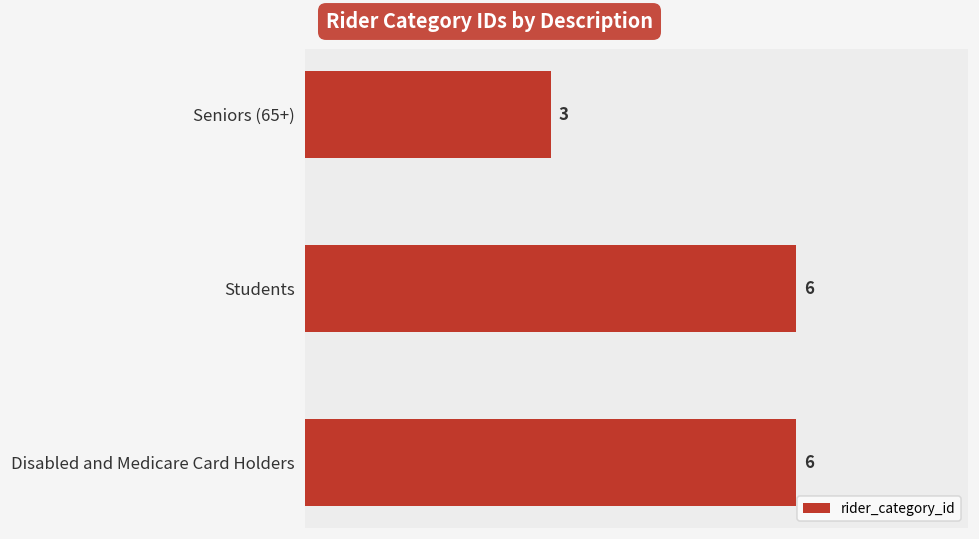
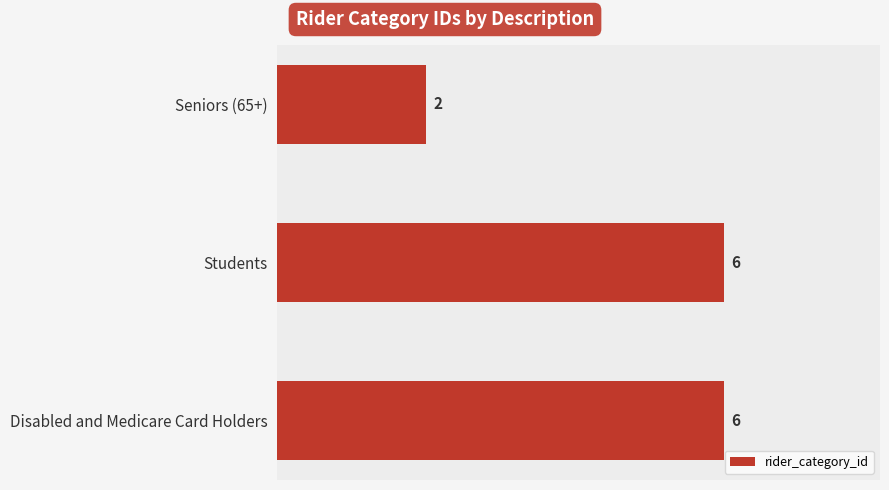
  {
-   "Seniors (65+)": 3,
+   "Seniors (65+)": 2,
    "Students": 6,
    "Disabled and Medicare Card Holders": 6
  }
